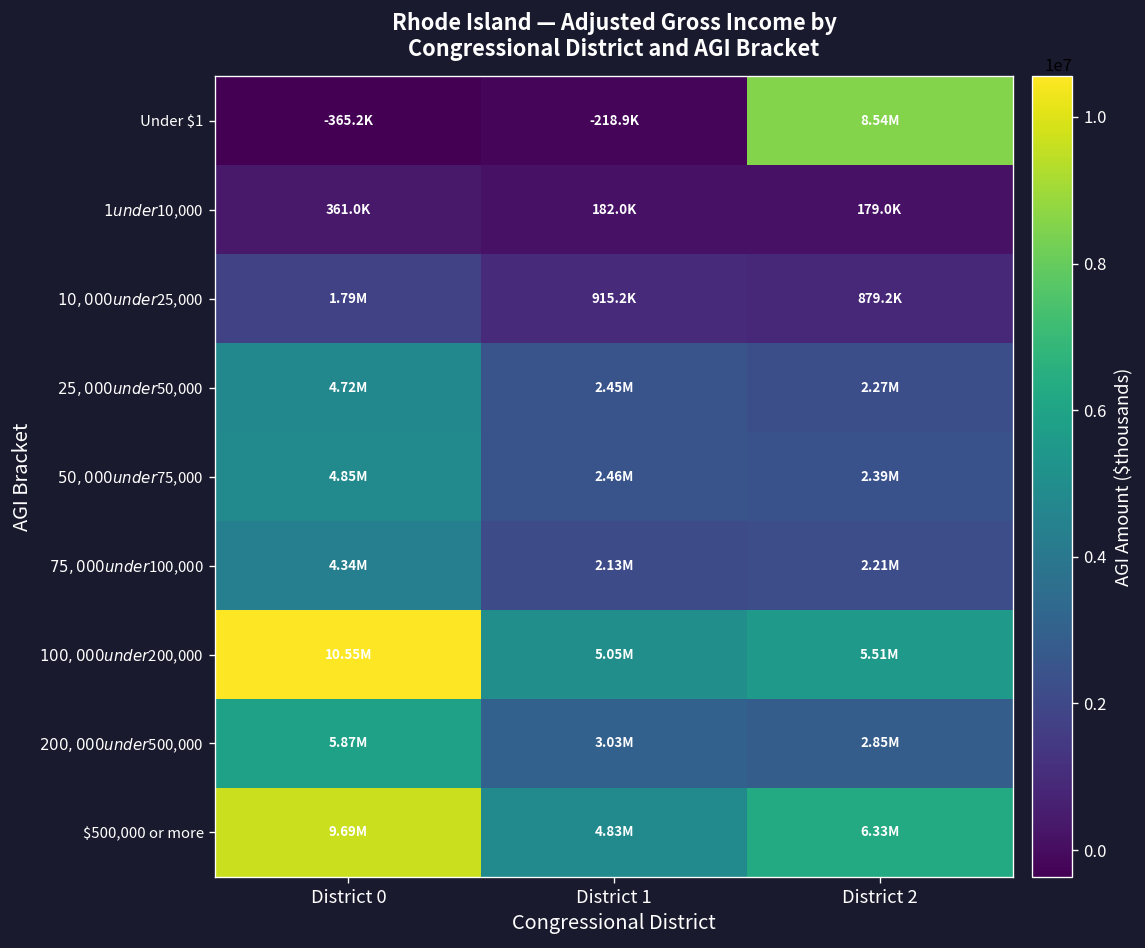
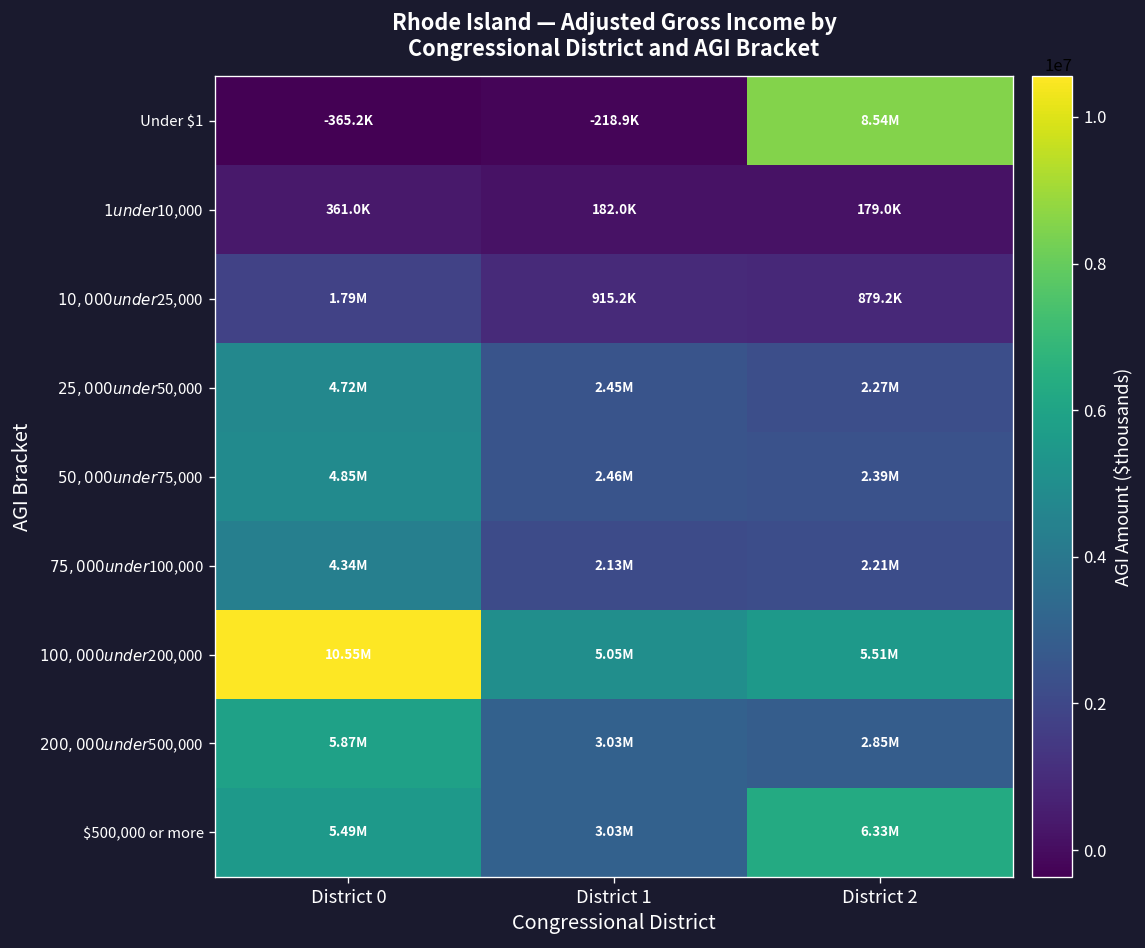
  {
    "Under $1": {
      "District 0": "-365.2K",
      "District 1": "-218.9K",
      "District 2": "8.54M"
    },
    "$500,000 or more": {
-     "District 0": "9.69M",
-     "District 1": "4.83M",
+     "District 0": "5.49M",
+     "District 1": "3.03M",
      "District 2": "6.33M"
    }
  }
